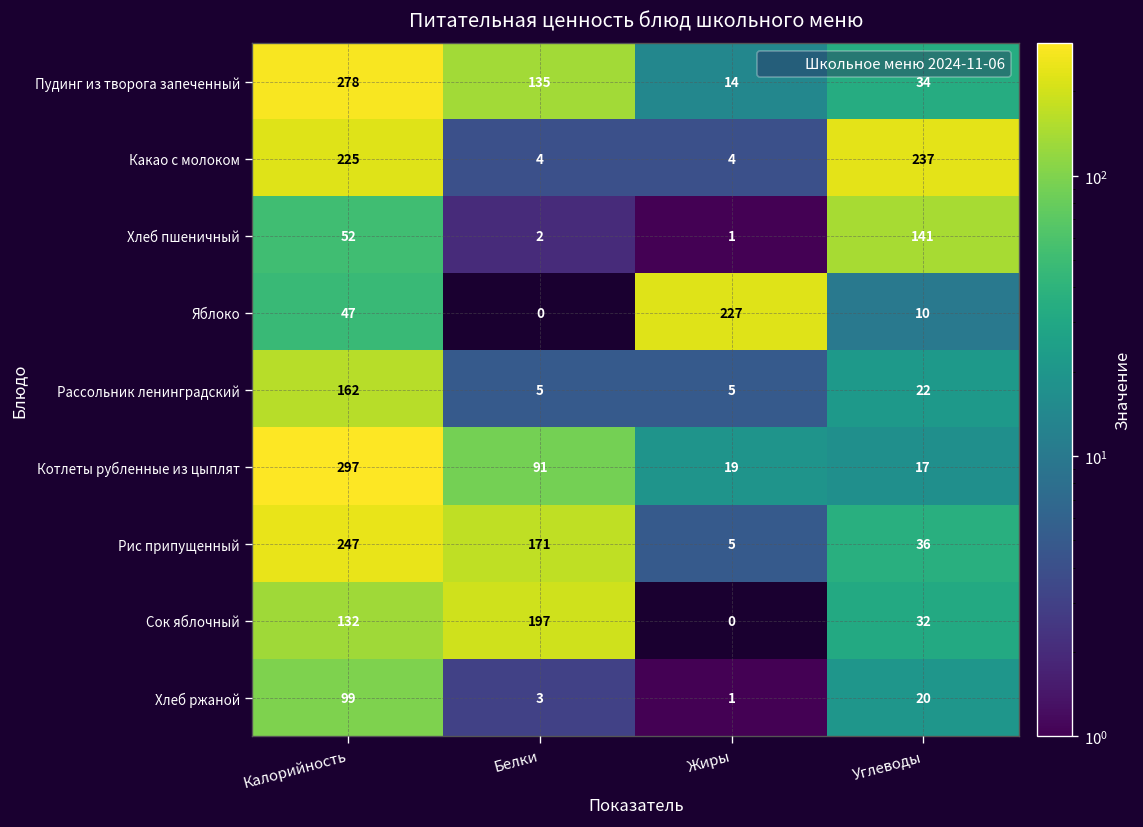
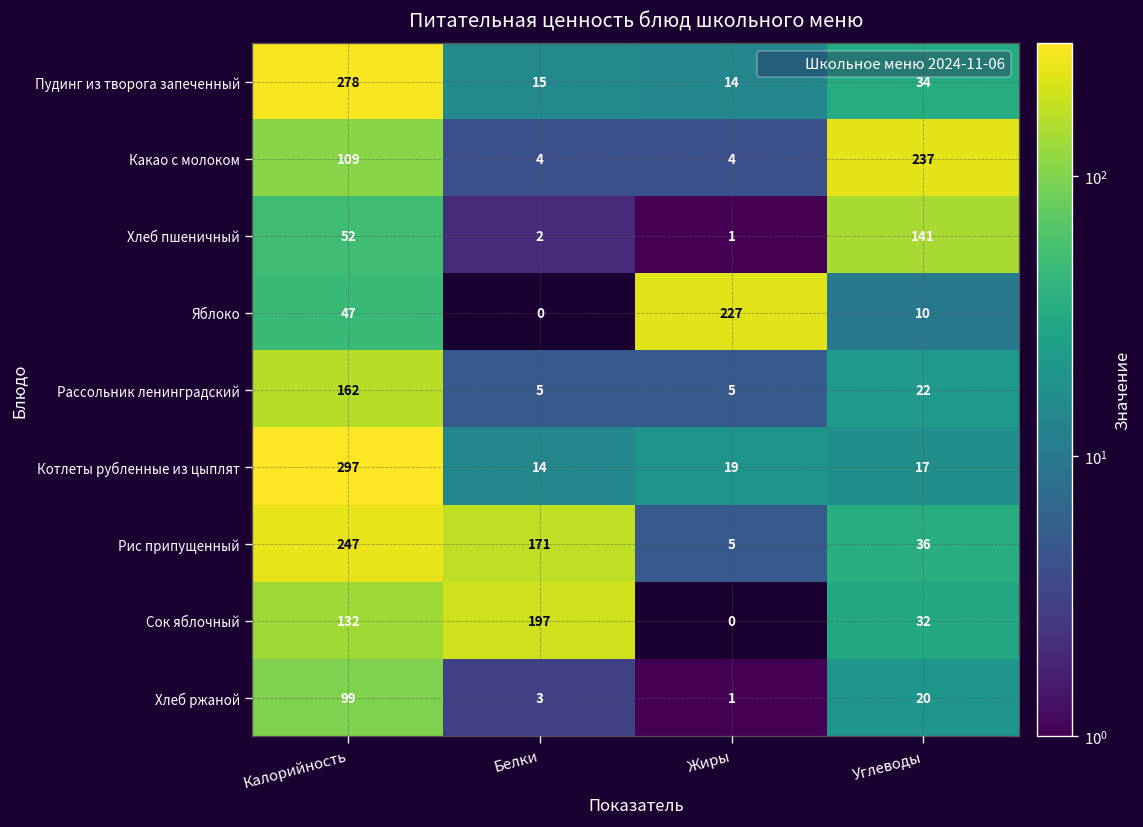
  {
    "Пудинг из творога запеченный": {
      "Калорийность": 278,
-     "Белки": 135,
+     "Белки": 15,
      "Жиры": 14
    },
    "Какао с молоком": {
-     "Калорийность": 225,
+     "Калорийность": 109,
      "Белки": 4,
      "Жиры": 4,
      "Углеводы": 237
    },
    "Хлеб пшеничный": {
      "Калорийность": 52,
      "Белки": 2,
      "Жиры": 1,
      "Углеводы": 141
    },
    "Яблоко": {
      "Калорийность": 47,
      "Белки": 0,
      "Жиры": 227,
      "Углеводы": 10
    },
    "Рассольник ленинградский": {
      "Калорийность": 162,
      "Белки": 5,
      "Жиры": 5,
      "Углеводы": 22
    },
    "Котлеты рубленные из цыплят": {
      "Калорийность": 297,
-     "Белки": 91,
+     "Белки": 14,
      "Жиры": 19,
      "Углеводы": 17
    },
    "Рис припущенный": {
      "Калорийность": 247,
      "Белки": 171,
      "Жиры": 5,
      "Углеводы": 36
    },
    "Сок яблочный": {
      "Калорийность": 132,
      "Белки": 197,
      "Жиры": 0,
      "Углеводы": 32
    },
    "Хлеб ржаной": {
      "Калорийность": 99,
      "Белки": 3,
      "Жиры": 1,
      "Углеводы": 20
    }
  }
